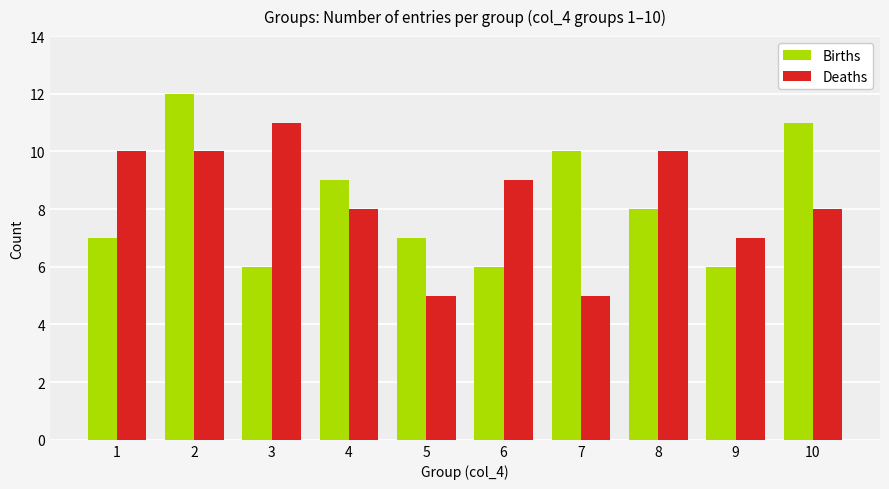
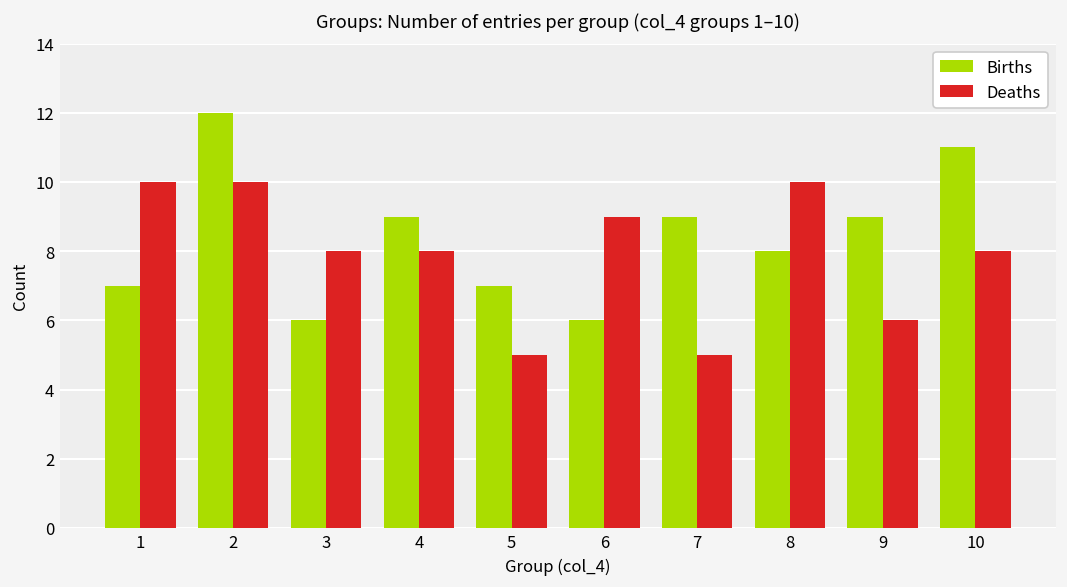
  {
    "Births": {
      "1": 7,
      "2": 12,
      "3": 6,
      "4": 9,
      "5": 7,
      "6": 6,
-     "7": 10,
+     "7": 9,
      "8": 8,
-     "9": 6,
+     "9": 9,
      "10": 11
    },
    "Deaths": {
      "1": 10,
      "2": 10,
-     "3": 11,
+     "3": 8,
      "4": 8,
      "5": 5,
      "6": 9,
      "7": 5,
      "8": 10,
-     "9": 7,
+     "9": 6,
      "10": 8
    }
  }
